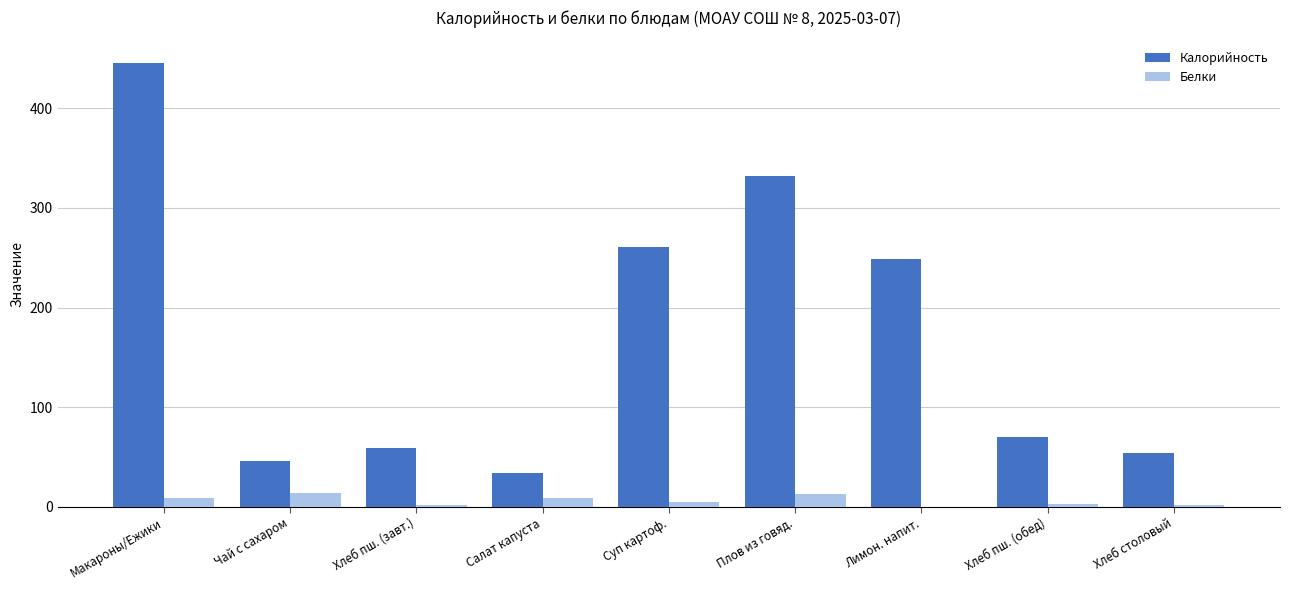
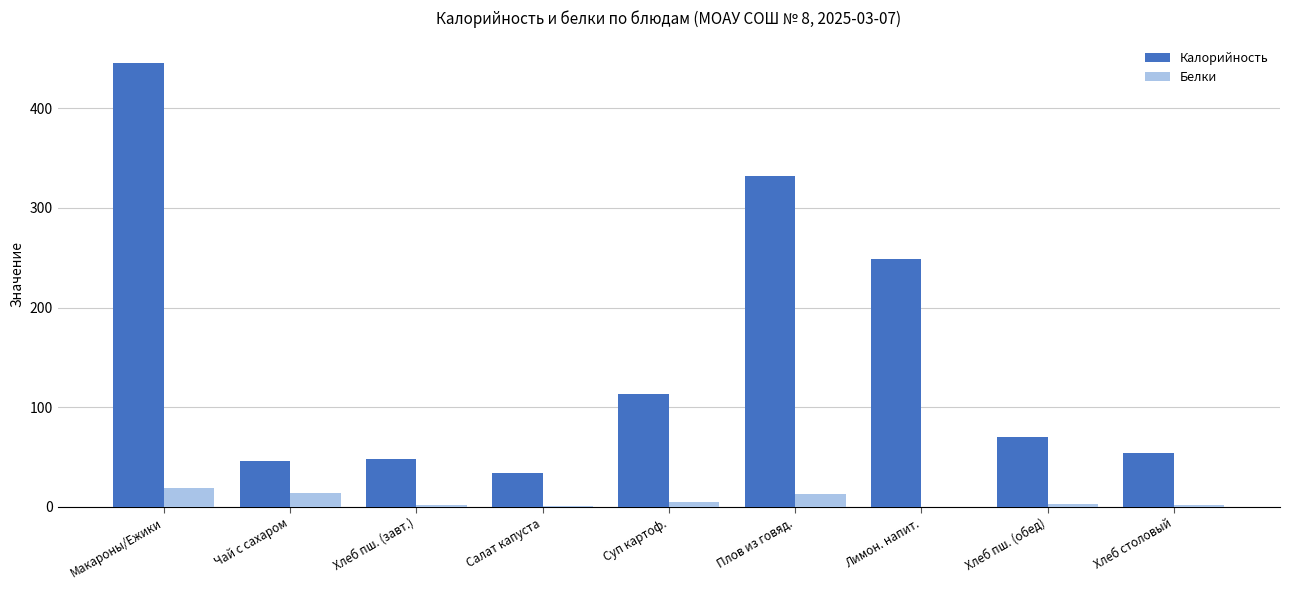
  {
    "Калорийность": {
      "Макароны/Ежики": 450,
      "Чай с сахаром": 50,
-     "Хлеб пш. (завт.)": 60,
+     "Хлеб пш. (завт.)": 50,
      "Салат капуста": 30,
-     "Суп картоф.": 260,
+     "Суп картоф.": 110,
      "Плов из говяд.": 330,
      "Лимон. напит.": 250,
      "Хлеб пш. (обед)": 70,
      "Хлеб столовый": 50
    },
    "Белки": {
-     "Макароны/Ежики": 10,
+     "Макароны/Ежики": 20,
      "Чай с сахаром": 10,
-     "Салат капуста": 10,
+     "Салат капуста": 0,
      "Суп картоф.": 0,
      "Плов из говяд.": 10,
      "Лимон. напит.": 0
    }
  }
